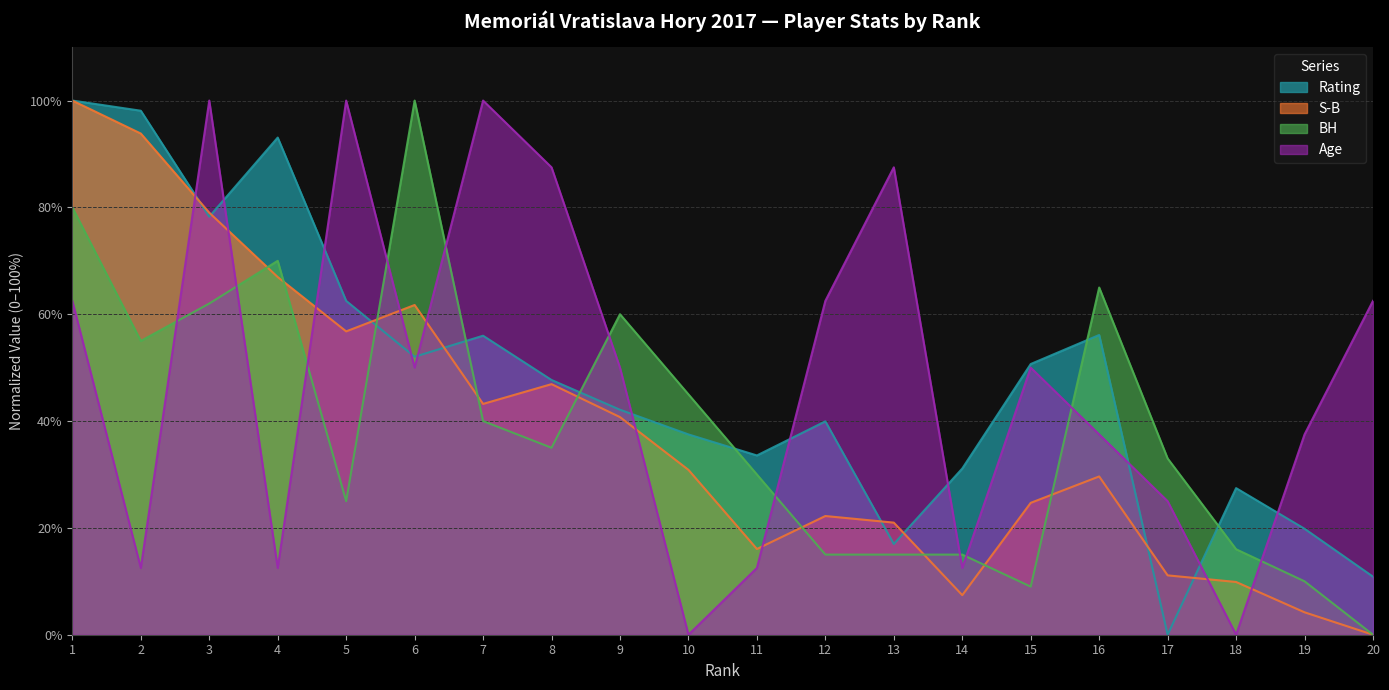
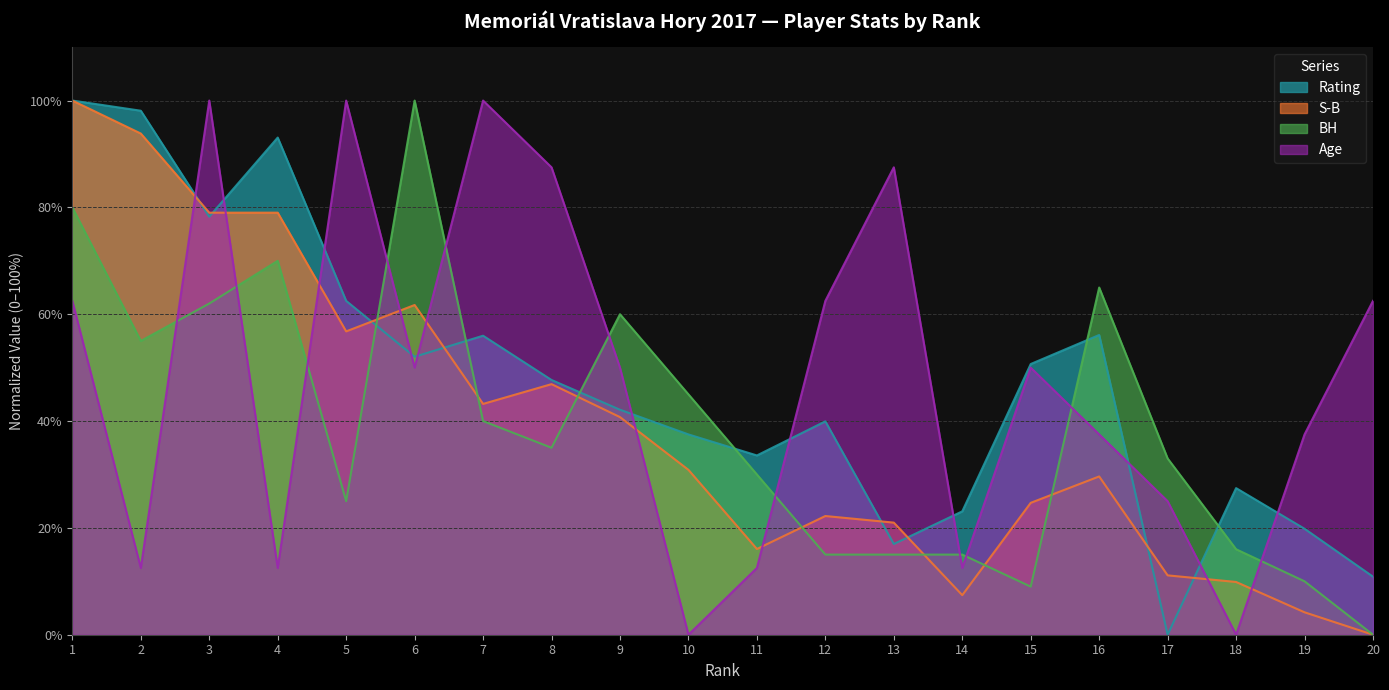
  {
    "Rating": {
      "2": "98%",
      "3": "78%",
      "4": "93%",
      "5": "62%",
      "6": "52%",
      "7": "56%",
      "8": "48%",
      "9": "42%",
      "10": "37%",
      "11": "34%",
      "12": "40%",
      "13": "17%",
-     "14": "31%",
+     "14": "23%",
      "15": "51%",
      "16": "56%",
      "17": "0%",
      "18": "27%",
      "19": "20%",
      "20": "11%"
    },
    "S-B": {
      "2": "94%",
      "3": "79%",
-     "4": "67%",
+     "4": "79%",
      "5": "57%",
      "6": "62%",
      "7": "43%",
      "8": "47%",
      "9": "41%",
      "10": "31%",
      "11": "16%",
      "12": "22%",
      "13": "21%",
      "14": "7%",
      "15": "25%",
      "16": "30%",
      "17": "11%",
      "18": "10%",
      "19": "4%"
    },
    "BH": {
      "1": "80%",
      "2": "55%",
      "3": "62%",
      "4": "70%",
      "5": "25%",
      "6": "100%",
      "7": "40%",
      "8": "35%",
      "9": "60%",
      "10": "45%",
      "11": "30%",
      "12": "15%",
      "13": "15%",
      "14": "15%",
      "15": "9%",
      "16": "65%",
      "17": "33%",
      "18": "16%",
      "19": "10%"
    },
    "Age": {
      "1": "62%",
      "2": "12%",
      "3": "100%",
      "4": "12%",
      "5": "100%",
      "6": "50%",
      "7": "100%",
      "8": "87%",
      "9": "50%",
      "10": "0%",
      "11": "12%",
      "12": "62%",
      "13": "87%",
      "14": "12%",
      "15": "50%",
      "16": "37%",
      "17": "25%",
      "18": "0%",
      "19": "37%",
      "20": "62%"
    }
  }
